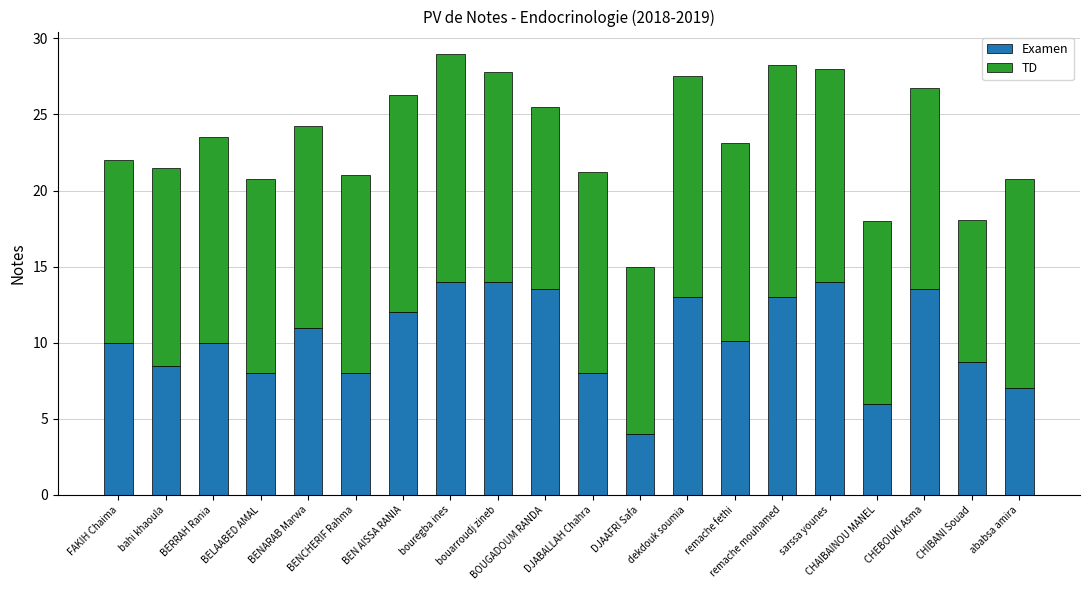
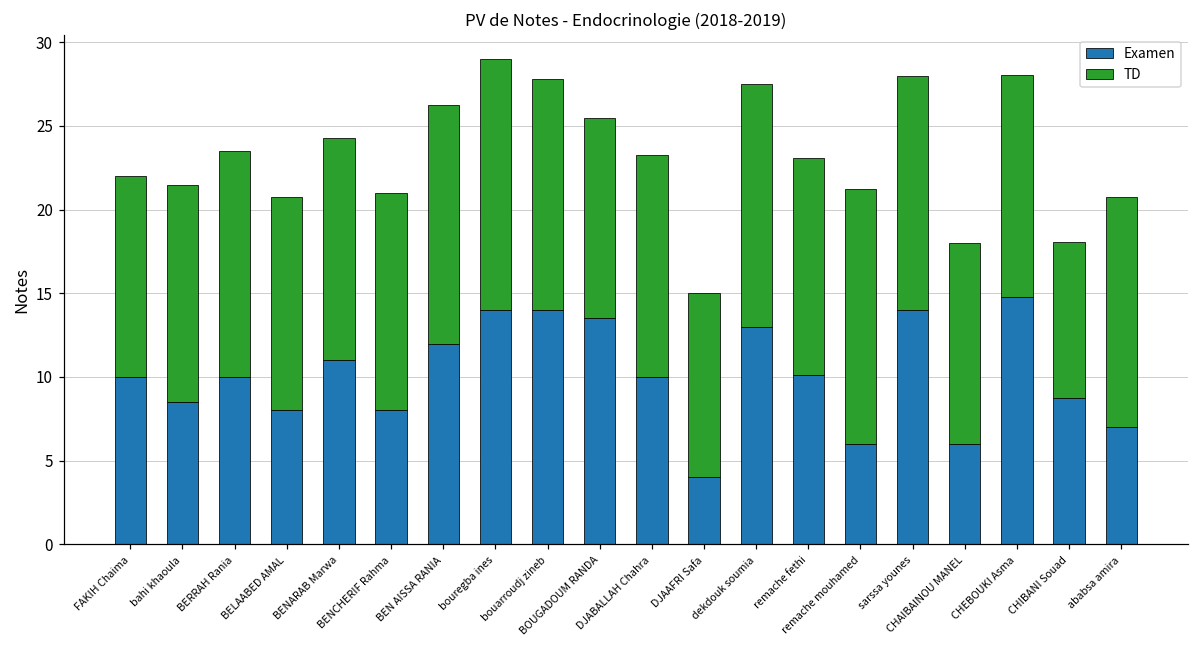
  {
    "Examen": {
      "FAKIH Chaima": 10.0,
      "bahi khaoula": 8.5,
      "BERRAH Rania": 10.0,
      "BELAABED AMAL": 8.0,
      "BENARAB Marwa": 11.0,
      "BENCHERIF Rahma": 8.0,
      "BEN AISSA RANIA": 12.0,
      "bouregba ines": 14.0,
      "bouarroudj zineb": 14.0,
      "BOUGADOUM RANDA": 13.5,
-     "DJABALLAH Chahra": 8,
+     "DJABALLAH Chahra": 10,
      "DJAAFRI Safa": 4.0,
      "dekdouk soumia": 13.0,
      "remache fethi": 10.1,
-     "remache mouhamed": 13,
+     "remache mouhamed": 6,
      "sarssa younes": 14.0,
      "CHAIBAINOU MANEL": 6.0,
-     "CHEBOUKI Asma": 13.5,
+     "CHEBOUKI Asma": 14.8,
      "CHIBANI Souad": 8.8,
      "ababsa amira": 7.0
    },
    "TD": {
      "FAKIH Chaima": 12.0,
      "bahi khaoula": 13.0,
      "BERRAH Rania": 13.5,
      "BELAABED AMAL": 12.8,
      "BENARAB Marwa": 13.3,
      "BENCHERIF Rahma": 13.0,
      "BEN AISSA RANIA": 14.3,
      "bouregba ines": 15.0,
      "bouarroudj zineb": 13.8,
      "BOUGADOUM RANDA": 12.0,
      "DJABALLAH Chahra": 13.3,
      "DJAAFRI Safa": 11.0,
      "dekdouk soumia": 14.5,
      "remache fethi": 13.0,
      "remache mouhamed": 15.3,
      "sarssa younes": 14.0,
      "CHAIBAINOU MANEL": 12.0,
      "CHEBOUKI Asma": 13.3,
      "CHIBANI Souad": 9.3,
      "ababsa amira": 13.8
    }
  }
